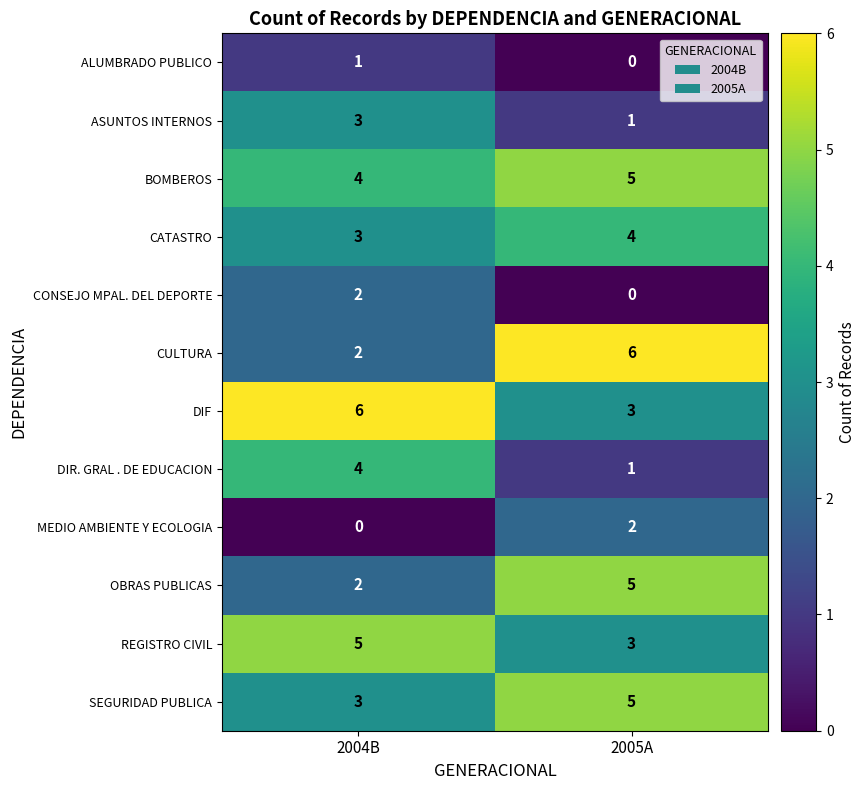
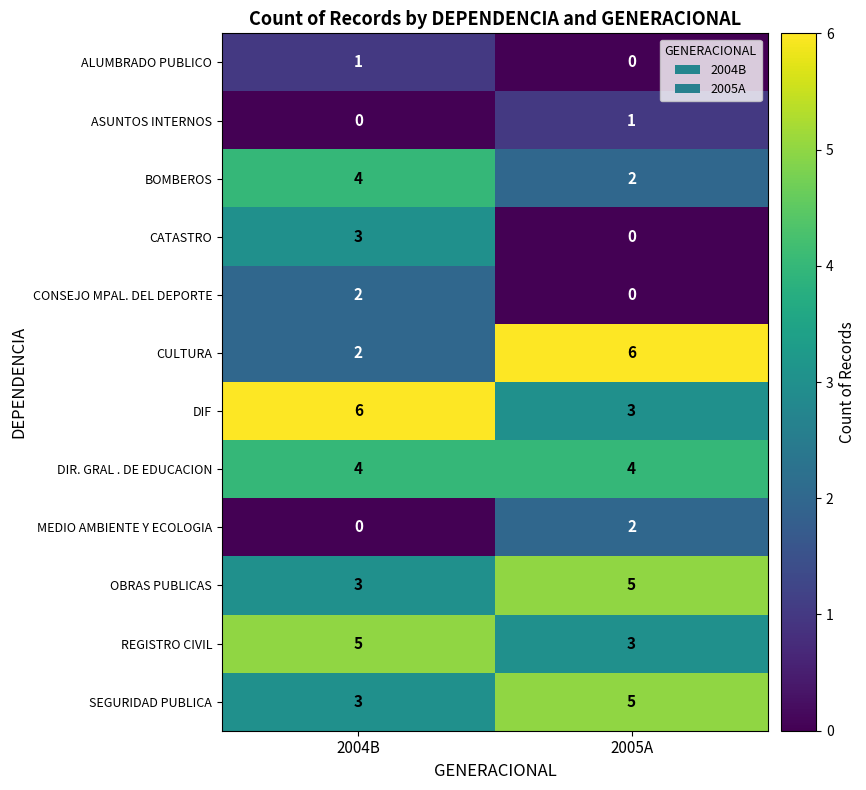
  {
    "ALUMBRADO PUBLICO": {
      "2004B": 1,
      "2005A": 0
    },
    "ASUNTOS INTERNOS": {
-     "2004B": 3,
+     "2004B": 0,
      "2005A": 1
    },
    "BOMBEROS": {
      "2004B": 4,
-     "2005A": 5
+     "2005A": 2
    },
    "CATASTRO": {
      "2004B": 3,
-     "2005A": 4
+     "2005A": 0
    },
    "CONSEJO MPAL. DEL DEPORTE": {
      "2004B": 2,
      "2005A": 0
    },
    "CULTURA": {
      "2004B": 2,
      "2005A": 6
    },
    "DIF": {
      "2004B": 6,
      "2005A": 3
    },
    "DIR. GRAL . DE EDUCACION": {
      "2004B": 4,
-     "2005A": 1
+     "2005A": 4
    },
    "MEDIO AMBIENTE Y ECOLOGIA": {
      "2004B": 0,
      "2005A": 2
    },
    "OBRAS PUBLICAS": {
-     "2004B": 2,
+     "2004B": 3,
      "2005A": 5
    },
    "REGISTRO CIVIL": {
      "2004B": 5,
      "2005A": 3
    },
    "SEGURIDAD PUBLICA": {
      "2004B": 3,
      "2005A": 5
    }
  }
